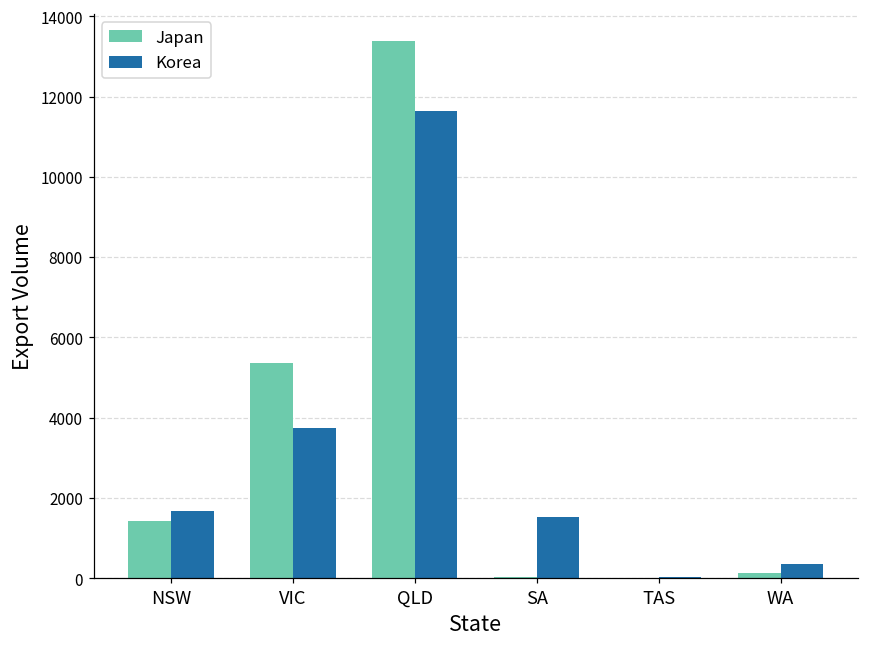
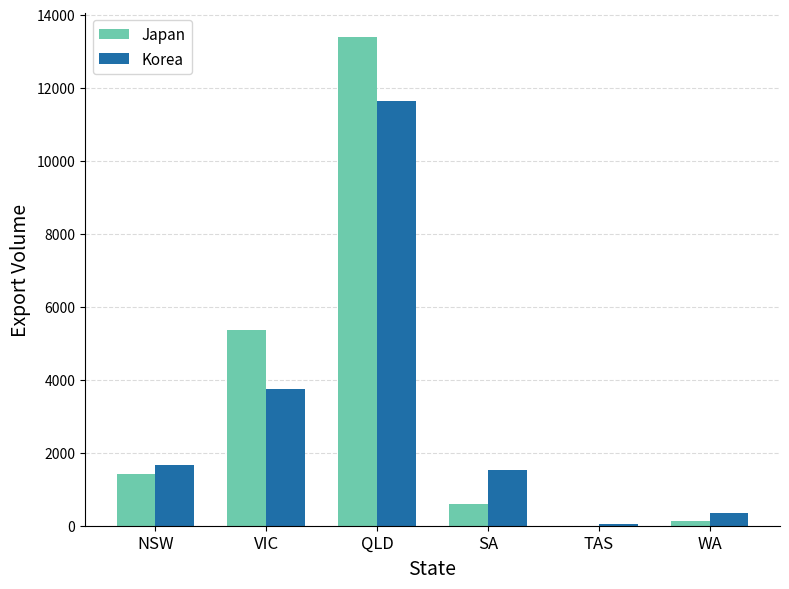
  {
    "Japan": {
      "NSW": 1400,
      "VIC": 5400,
      "QLD": 13400,
-     "SA": 0,
+     "SA": 600,
      "TAS": 0,
      "WA": 100
    },
    "Korea": {
      "NSW": 1700,
      "VIC": 3700,
      "QLD": 11600,
      "SA": 1500,
      "WA": 300
    }
  }
